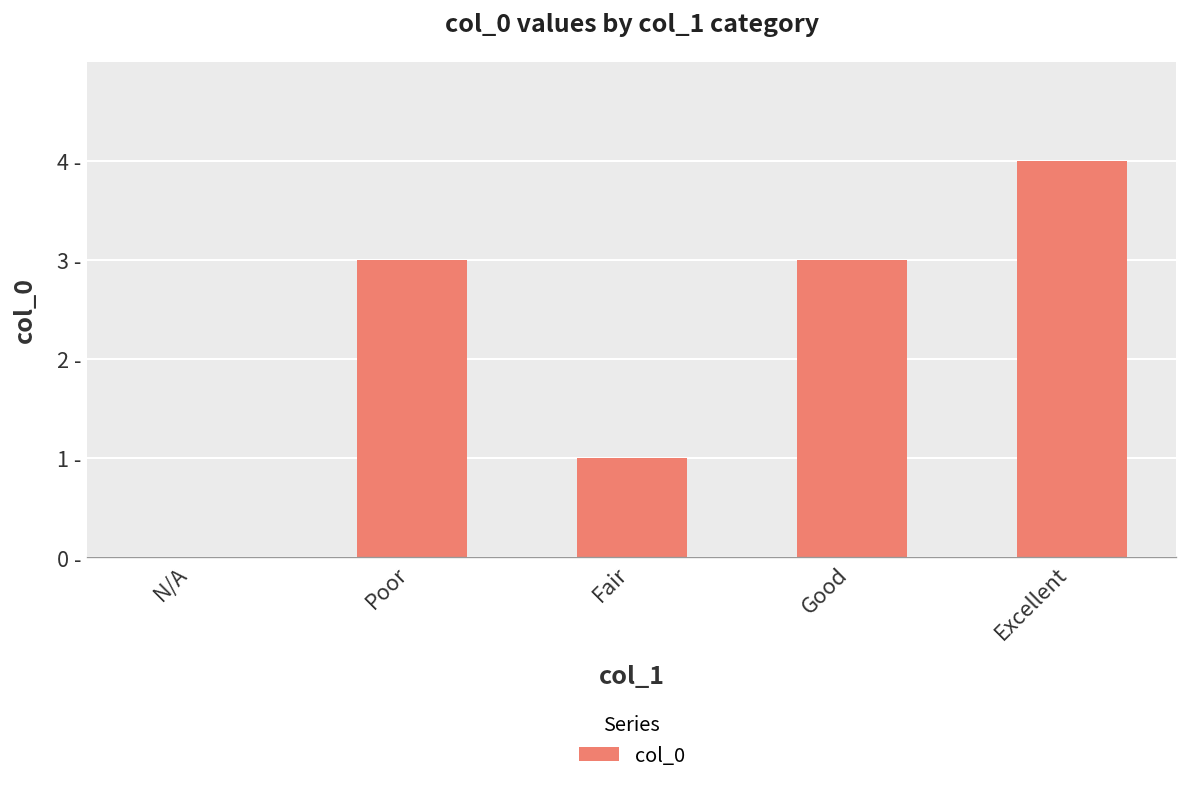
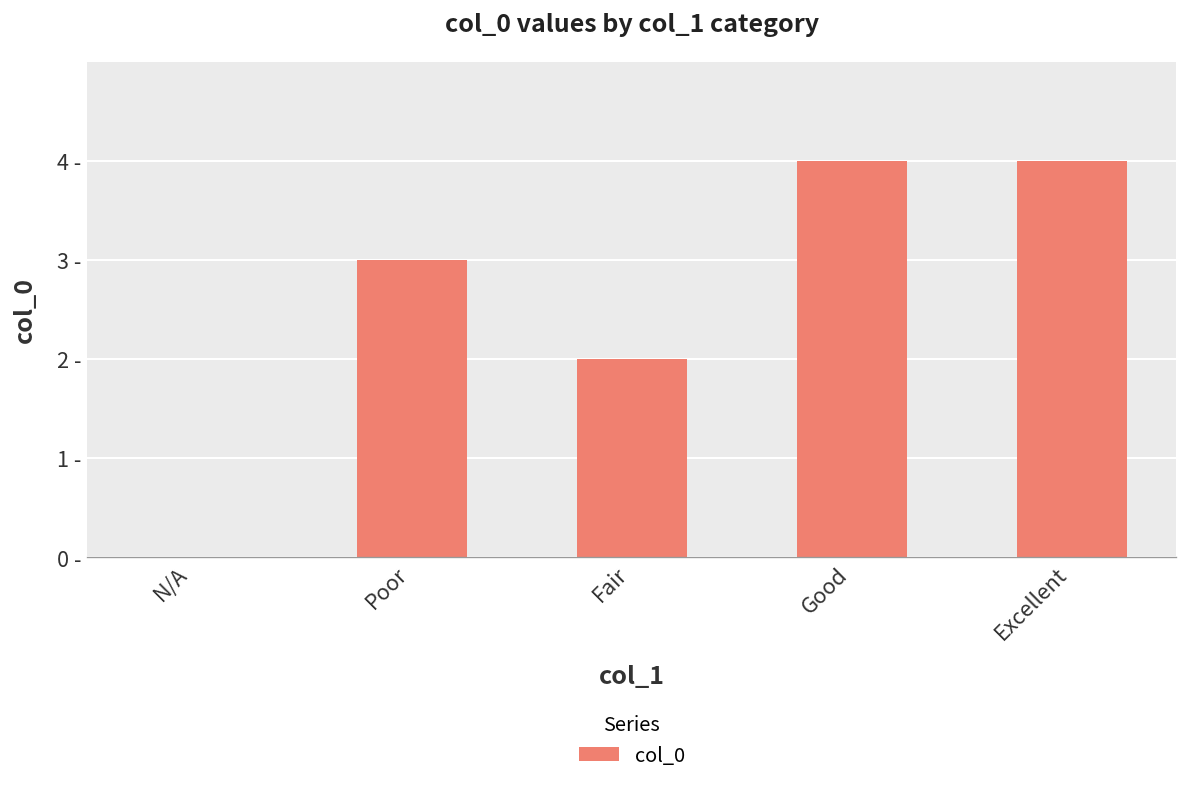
  {
    "N/A": "0 -",
    "Poor": "3 -",
-   "Fair": "1 -",
-   "Good": "3 -",
+   "Fair": "2 -",
+   "Good": "4 -",
    "Excellent": "4 -"
  }
